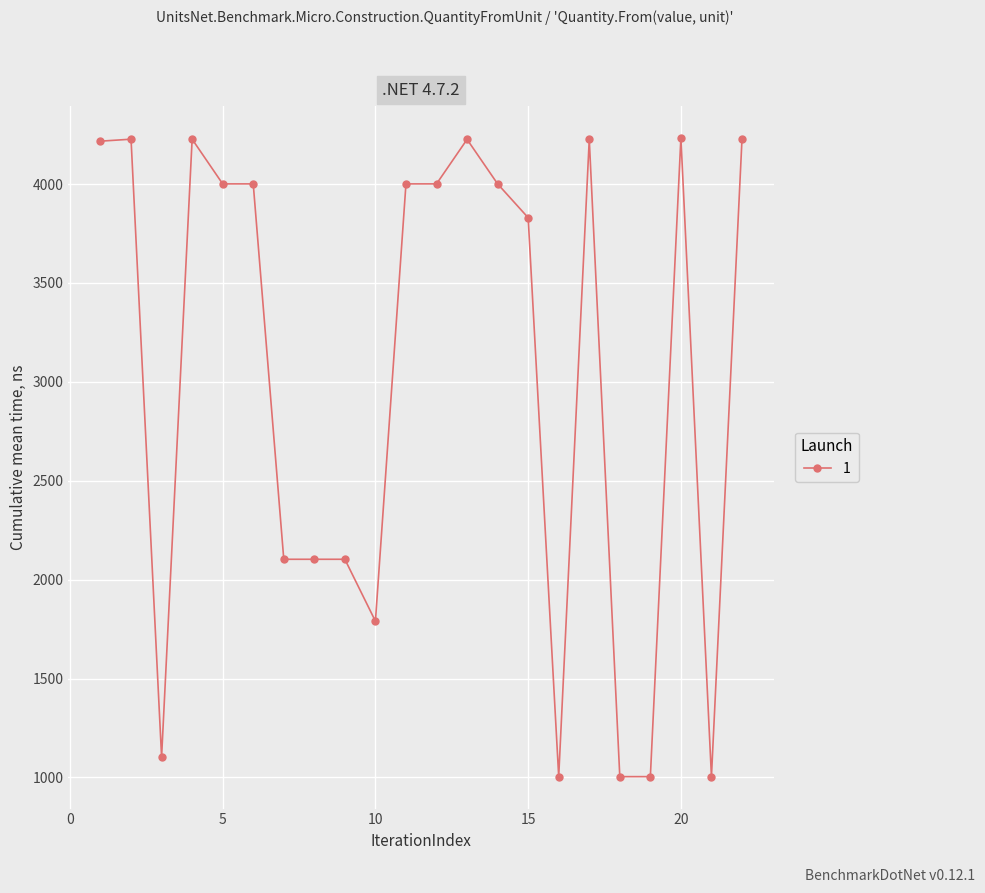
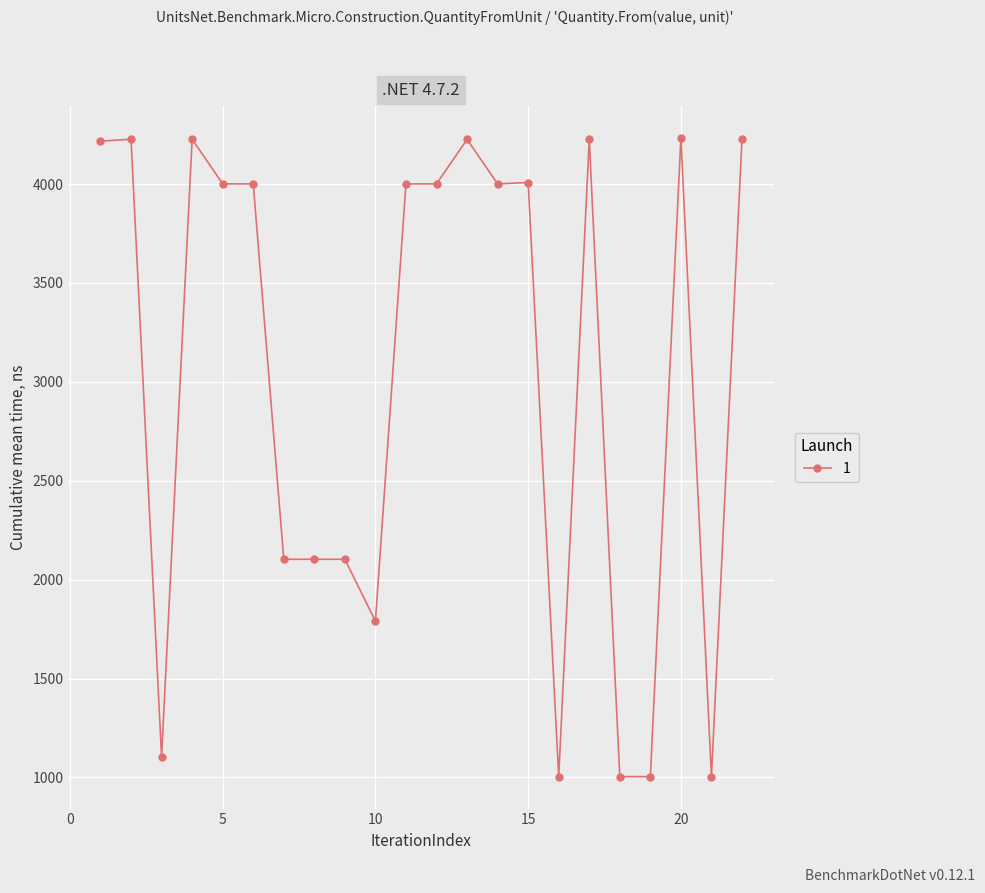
  {
    "5": 4000,
    "10": 1790,
-   "15": 3830,
+   "15": 4010,
    "20": 4230
  }
